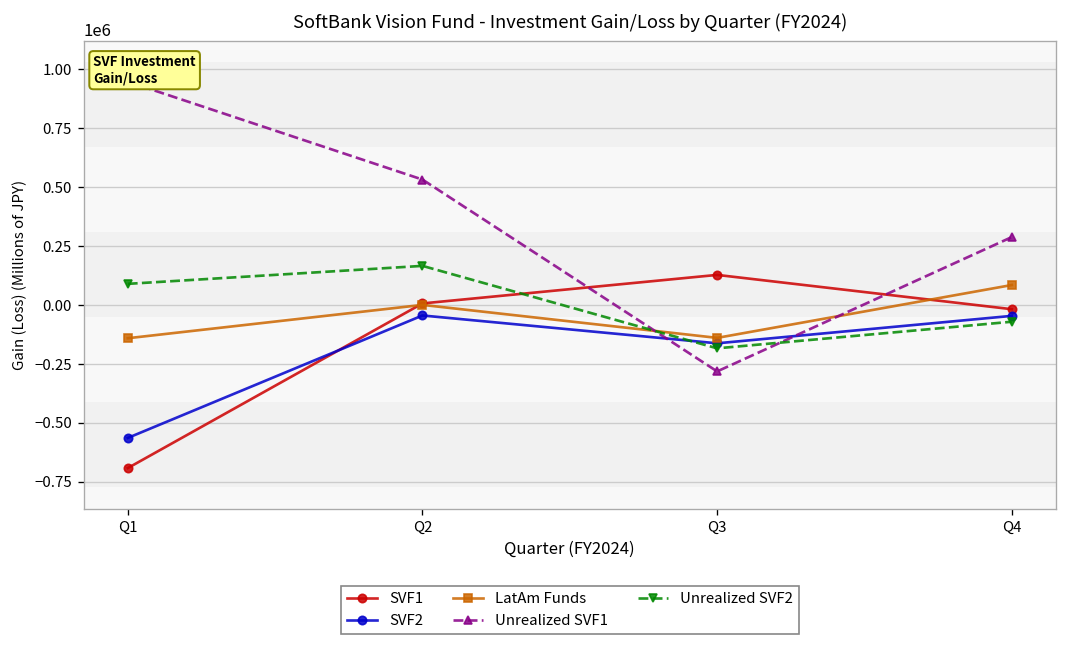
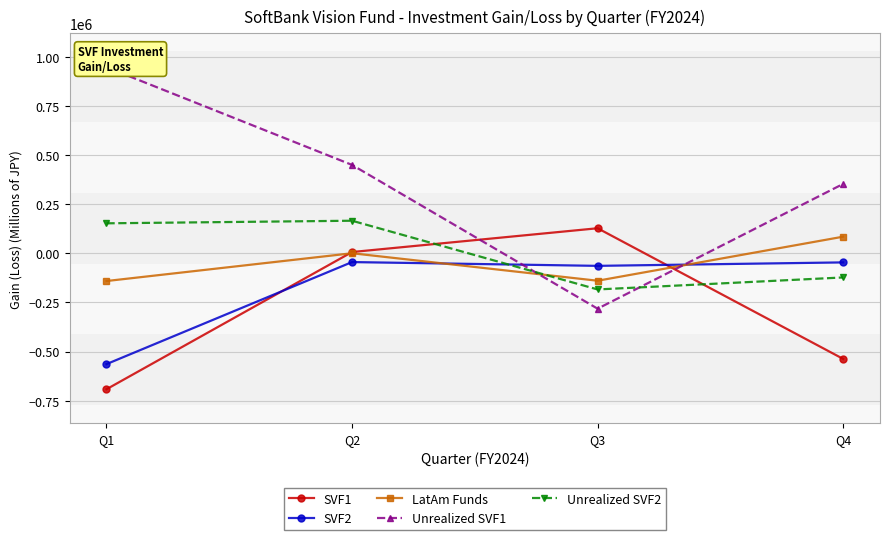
  {
    "SVF1": {
      "Q1": -690000,
      "Q3": 130000,
-     "Q4": -20000
+     "Q4": -540000
    },
    "SVF2": {
      "Q1": -560000,
      "Q2": -40000,
-     "Q3": -160000,
+     "Q3": -60000,
      "Q4": -50000
    },
    "LatAm Funds": {
      "Q1": -140000,
      "Q3": -140000,
      "Q4": 80000
    },
    "Unrealized SVF1": {
-     "Q2": 530000,
+     "Q2": 450000,
      "Q3": -280000,
-     "Q4": 290000
+     "Q4": 350000
    },
    "Unrealized SVF2": {
-     "Q1": 90000,
+     "Q1": 150000,
      "Q2": 170000,
      "Q3": -180000,
-     "Q4": -70000
+     "Q4": -120000
    }
  }
